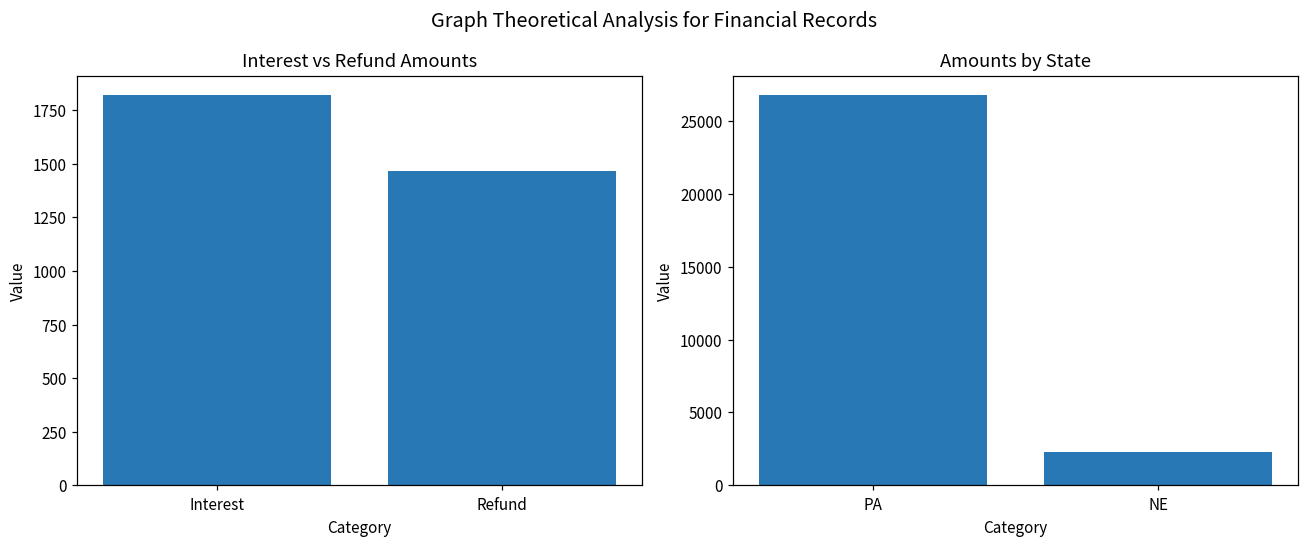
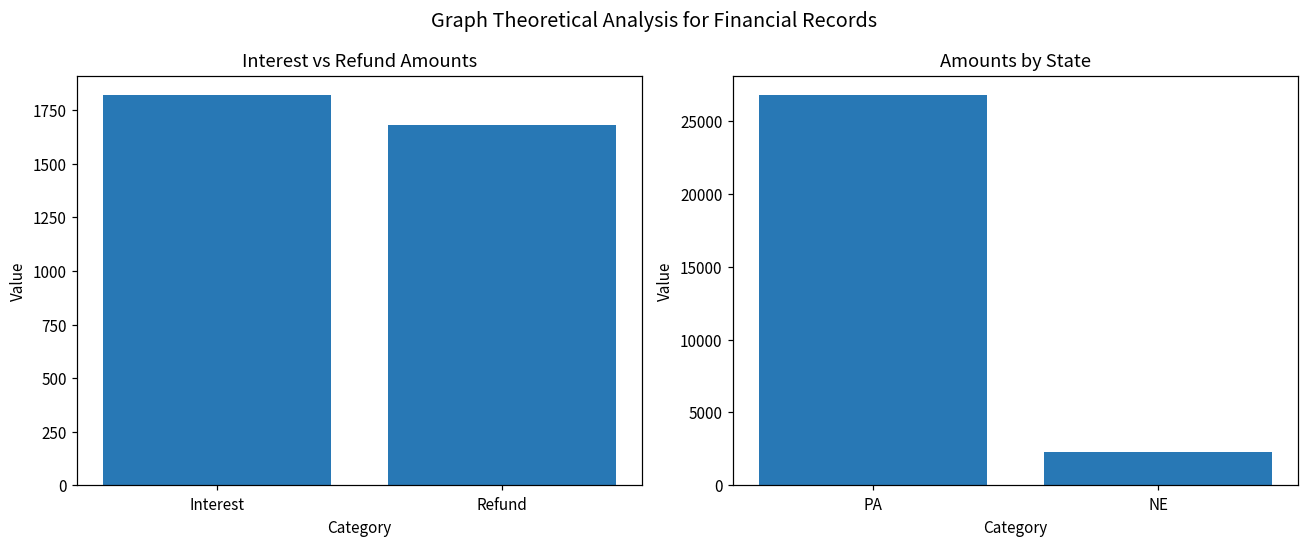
  {
    "Interest vs Refund Amounts": {
      "Interest": 1820,
-     "Refund": 1470
+     "Refund": 1680
    },
    "Amounts by State": {
      "PA": 26800,
      "NE": 2300
    }
  }
